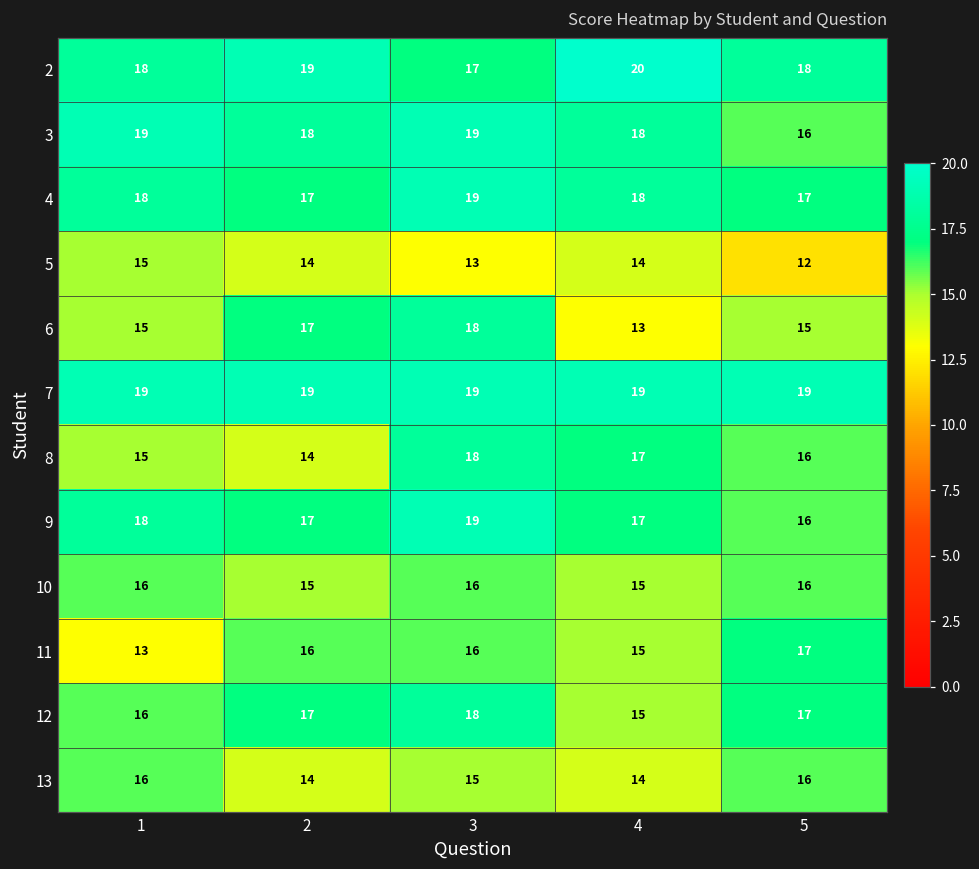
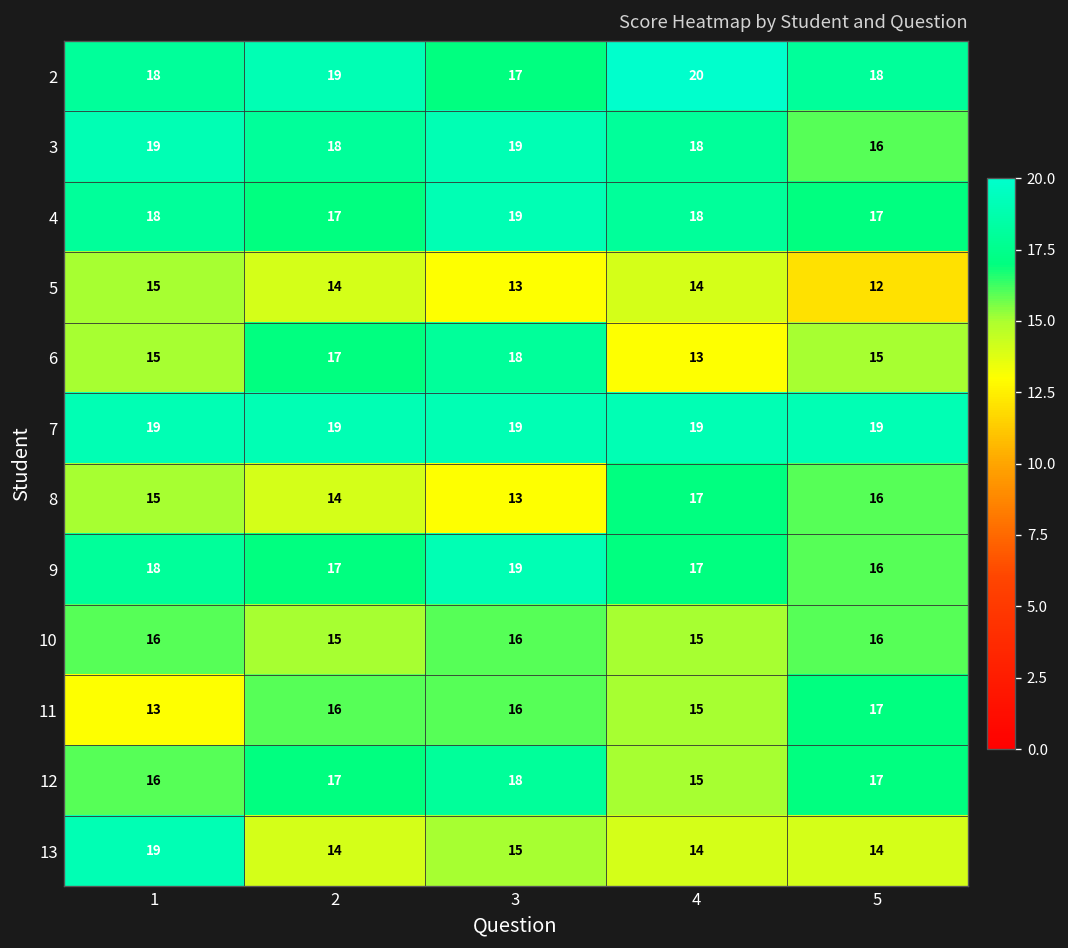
  {
    "2": {
      "1": 18,
      "2": 19,
      "3": 17,
      "4": 20,
      "5": 18
    },
    "3": {
      "1": 19,
      "2": 18,
      "3": 19,
      "4": 18,
      "5": 16
    },
    "4": {
      "1": 18,
      "2": 17,
      "3": 19,
      "4": 18,
      "5": 17
    },
    "5": {
      "1": 15,
      "2": 14,
      "3": 13,
      "4": 14,
      "5": 12
    },
    "6": {
      "1": 15,
      "2": 17,
      "3": 18,
      "4": 13,
      "5": 15
    },
    "7": {
      "1": 19,
      "2": 19,
      "3": 19,
      "4": 19,
      "5": 19
    },
    "8": {
      "1": 15,
      "2": 14,
-     "3": 18,
+     "3": 13,
      "4": 17,
      "5": 16
    },
    "9": {
      "1": 18,
      "2": 17,
      "3": 19,
      "4": 17,
      "5": 16
    },
    "10": {
      "1": 16,
      "2": 15,
      "3": 16,
      "4": 15,
      "5": 16
    },
    "11": {
      "1": 13,
      "2": 16,
      "3": 16,
      "4": 15,
      "5": 17
    },
    "12": {
      "1": 16,
      "2": 17,
      "3": 18,
      "4": 15,
      "5": 17
    },
    "13": {
-     "1": 16,
+     "1": 19,
      "2": 14,
      "3": 15,
      "4": 14,
-     "5": 16
+     "5": 14
    }
  }
